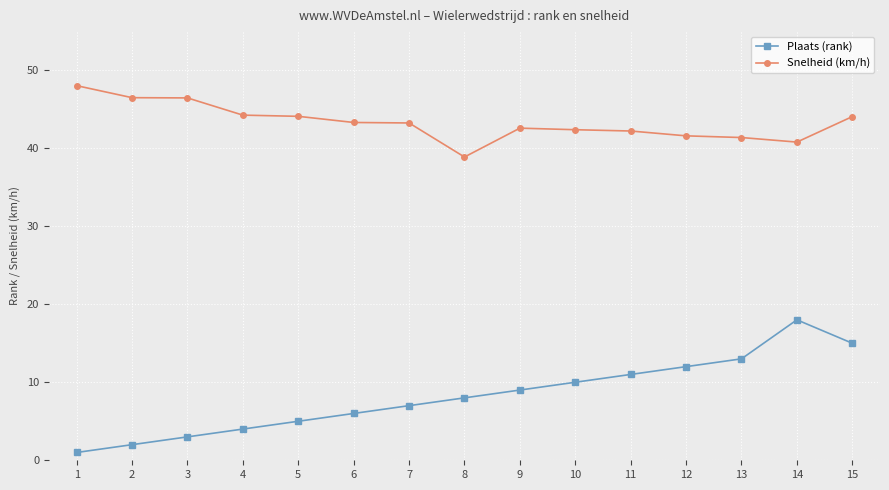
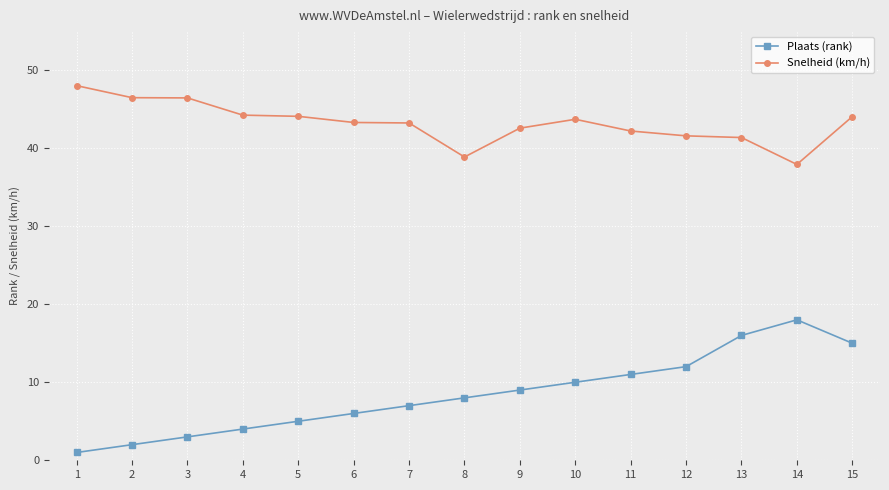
  {
    "Plaats (rank)": {
      "1": 1,
      "2": 2,
      "3": 3,
      "4": 4,
      "5": 5,
      "6": 6,
      "7": 7,
      "8": 8,
      "9": 9,
      "10": 10,
      "11": 11,
      "12": 12,
-     "13": 13,
+     "13": 16,
      "14": 18,
      "15": 15
    },
    "Snelheid (km/h)": {
      "1": 48,
      "2": 46,
      "3": 46,
      "4": 44,
      "5": 44,
      "6": 43,
      "7": 43,
      "8": 39,
      "9": 43,
-     "10": 42,
+     "10": 44,
      "11": 42,
      "12": 42,
      "13": 41,
-     "14": 41,
+     "14": 38,
      "15": 44
    }
  }
